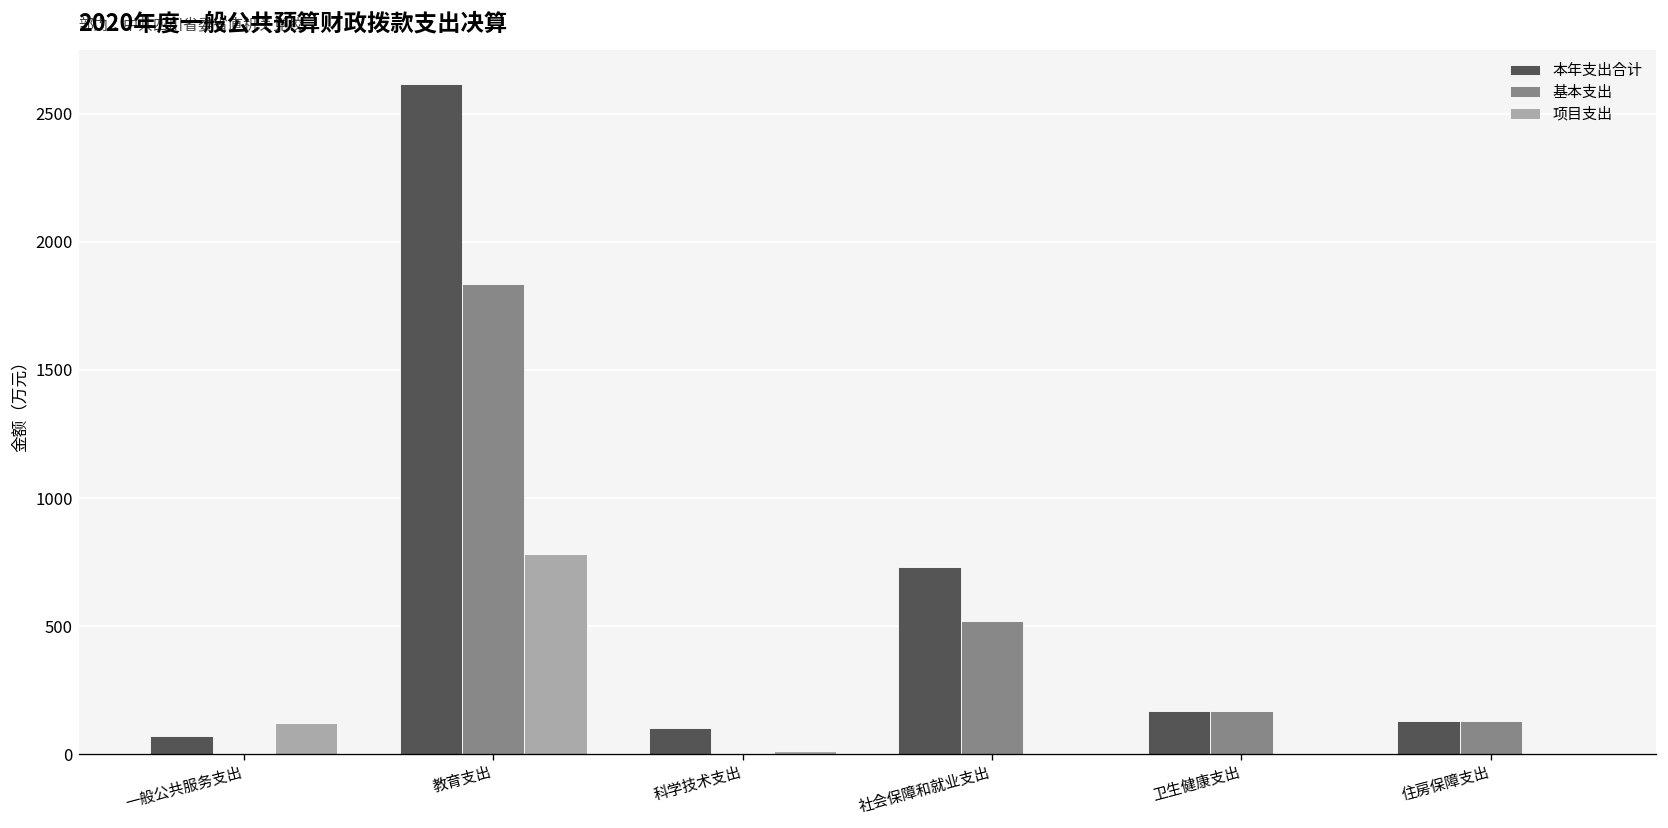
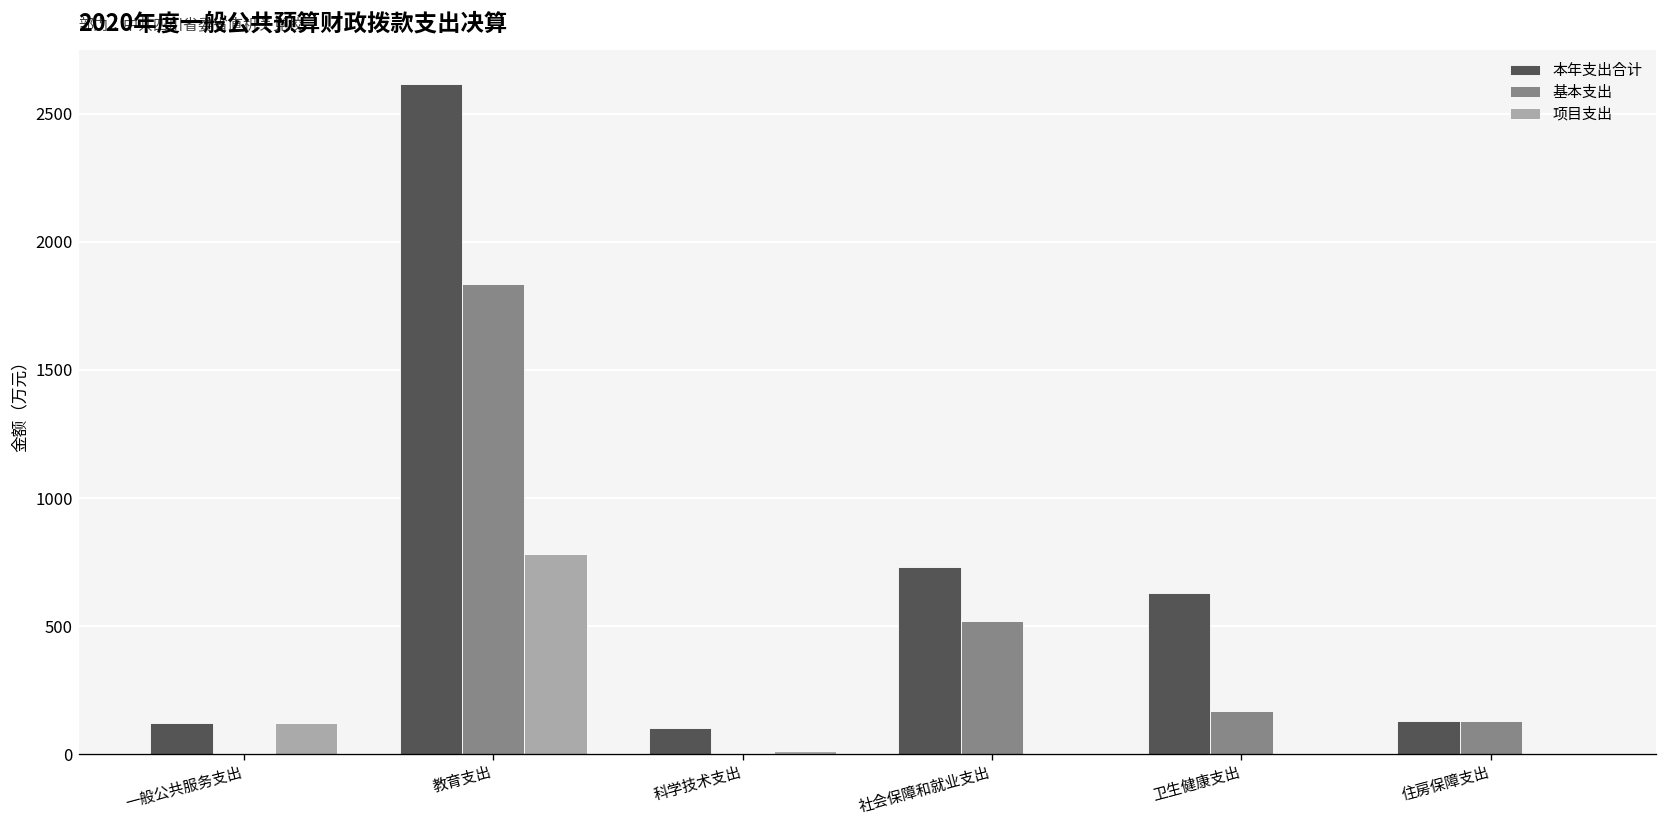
  {
    "本年支出合计": {
-     "一般公共服务支出": 70,
+     "一般公共服务支出": 120,
      "教育支出": 2620,
      "科学技术支出": 100,
      "社会保障和就业支出": 730,
-     "卫生健康支出": 170,
+     "卫生健康支出": 630,
      "住房保障支出": 130
    }
  }
